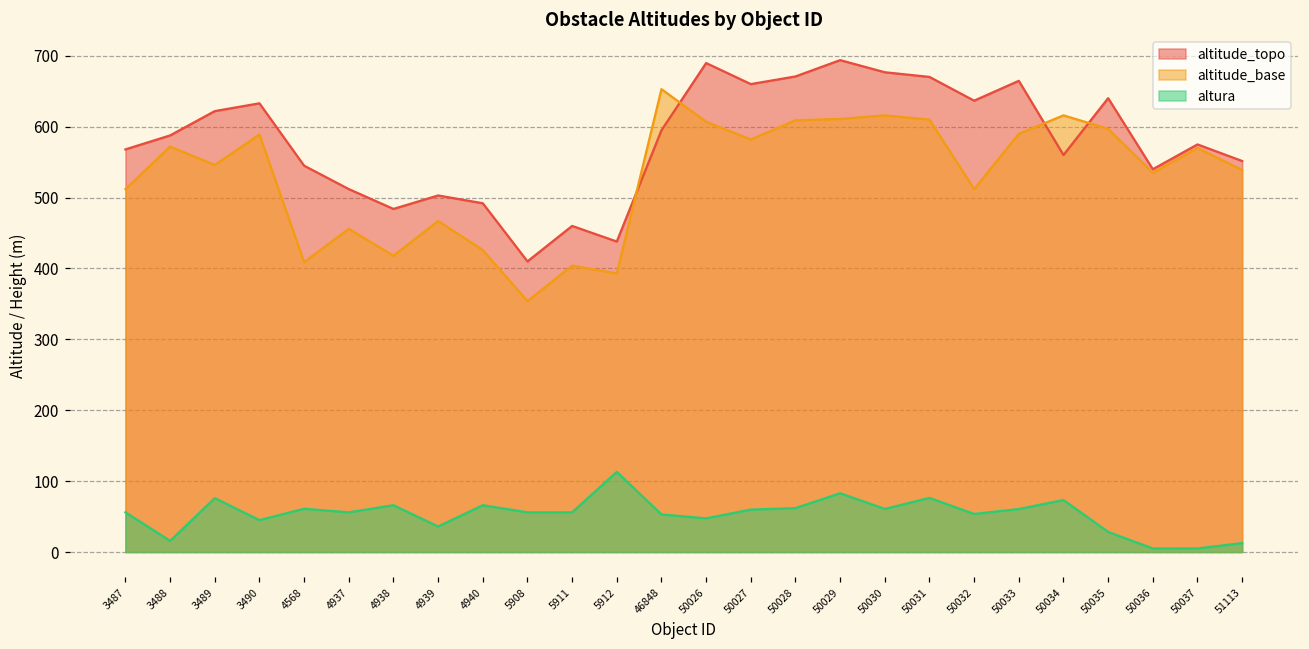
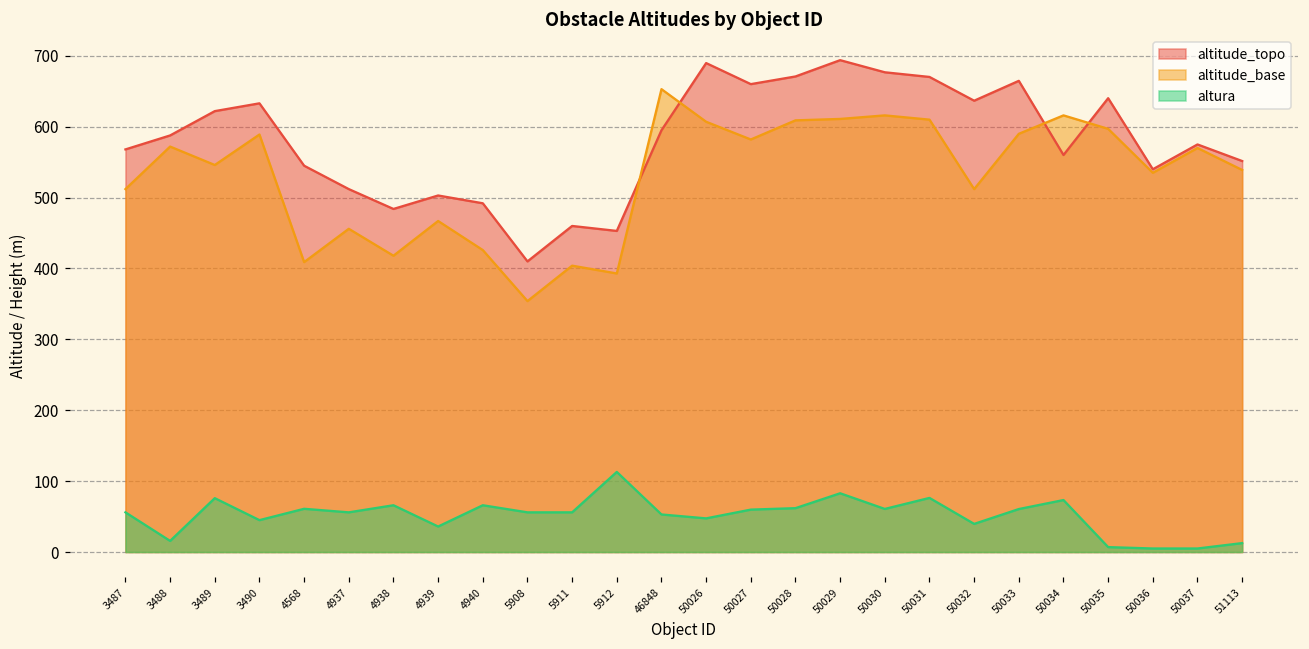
  {
    "altitude_topo": {
      "3487": 570,
      "3488": 590,
      "3489": 620,
      "3490": 630,
      "4568": 550,
      "4937": 510,
      "4938": 480,
      "4939": 500,
      "4940": 490,
      "5908": 410,
      "5911": 460,
-     "5912": 440,
+     "5912": 450,
      "46848": 600,
      "50026": 690,
      "50027": 660,
      "50028": 670,
      "50029": 690,
      "50030": 680,
      "50031": 670,
      "50032": 640,
      "50033": 660,
      "50034": 560,
      "50035": 640,
      "50036": 540,
      "50037": 580,
      "51113": 550
    },
    "altitude_base": {
      "3487": 510,
      "3488": 570,
      "3489": 550,
      "3490": 590,
      "4568": 410,
      "4937": 460,
      "4938": 420,
      "4939": 470,
      "4940": 430,
      "5908": 350,
      "5911": 400,
      "5912": 390,
      "46848": 650,
      "50026": 610,
      "50027": 580,
      "50028": 610,
      "50029": 610,
      "50030": 620,
      "50031": 610,
      "50032": 510,
      "50033": 590,
      "50034": 620,
      "50035": 600,
      "50036": 540,
      "50037": 570,
      "51113": 540
    },
    "altura": {
      "3487": 60,
      "3488": 20,
      "3489": 80,
      "3490": 50,
      "4568": 60,
      "4937": 60,
      "4938": 70,
      "4939": 40,
      "4940": 70,
      "5908": 60,
      "5911": 60,
      "5912": 110,
      "46848": 50,
      "50026": 50,
      "50027": 60,
      "50028": 60,
      "50029": 80,
      "50030": 60,
      "50031": 80,
-     "50032": 50,
+     "50032": 40,
      "50033": 60,
      "50034": 70,
-     "50035": 30,
+     "50035": 10,
      "50036": 10,
      "50037": 10,
      "51113": 10
    }
  }
